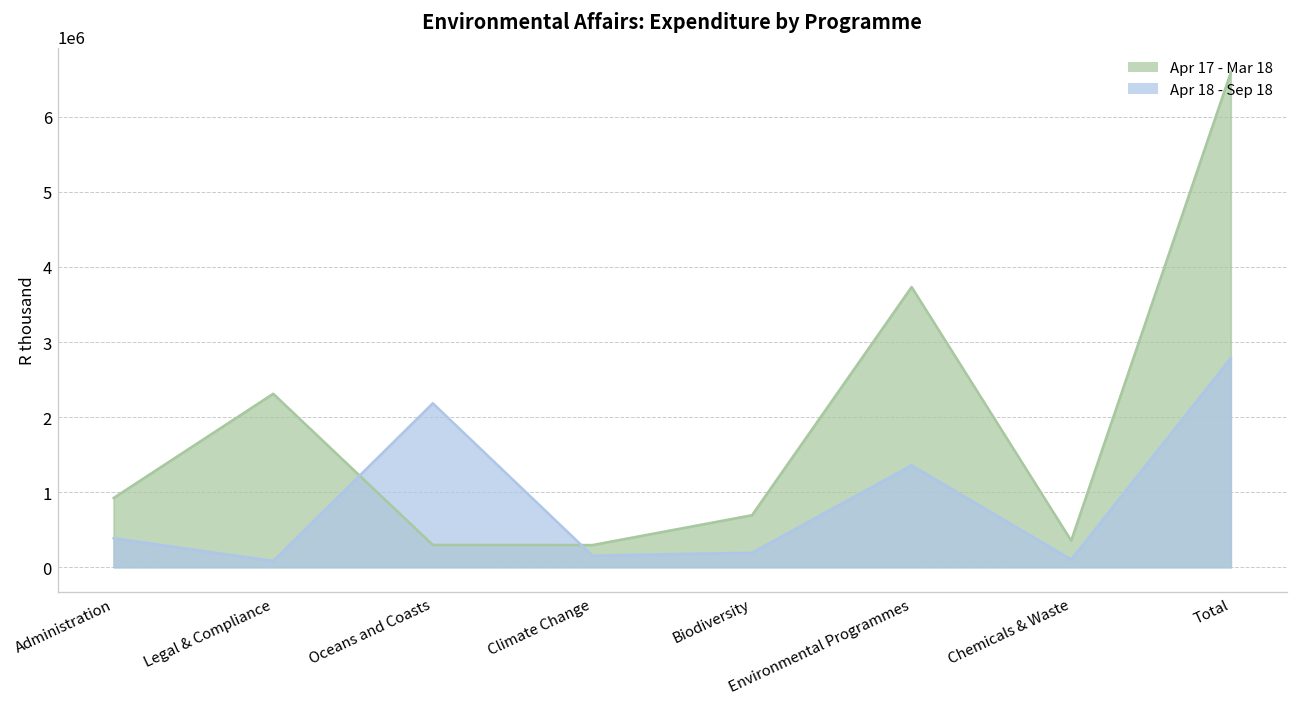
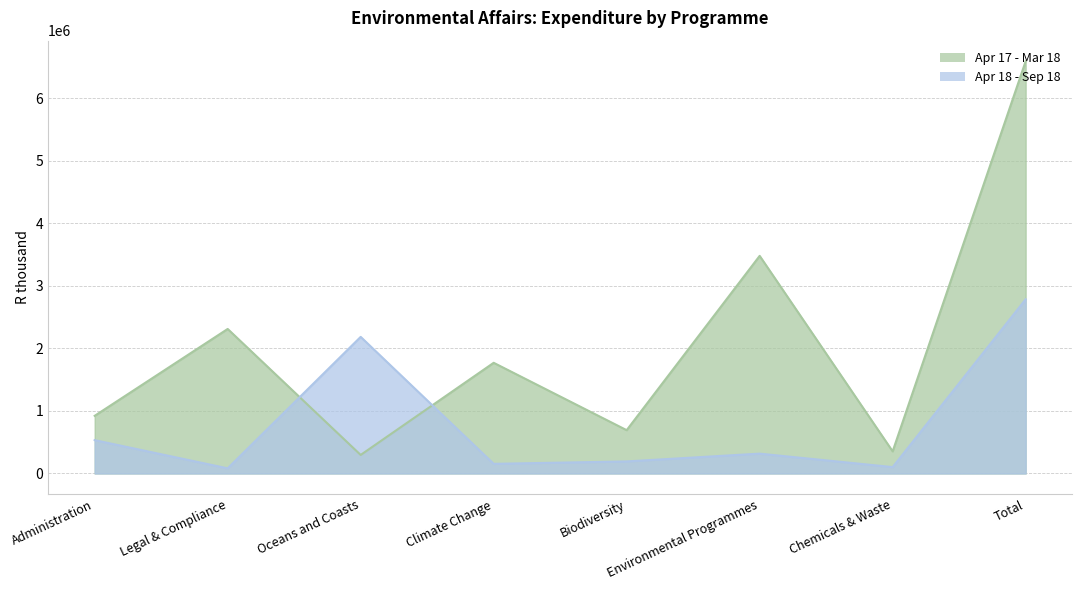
  {
    "Apr 17 - Mar 18": {
      "Administration": 900000,
      "Legal & Compliance": 2300000,
      "Oceans and Coasts": 300000,
-     "Climate Change": 300000,
+     "Climate Change": 1800000,
      "Biodiversity": 700000,
-     "Environmental Programmes": 3700000,
+     "Environmental Programmes": 3500000,
      "Chemicals & Waste": 400000,
      "Total": 6600000
    },
    "Apr 18 - Sep 18": {
-     "Administration": 400000,
+     "Administration": 500000,
      "Legal & Compliance": 100000,
      "Oceans and Coasts": 2200000,
      "Climate Change": 200000,
      "Biodiversity": 200000,
-     "Environmental Programmes": 1400000,
+     "Environmental Programmes": 300000,
      "Chemicals & Waste": 100000,
      "Total": 2800000
    }
  }
